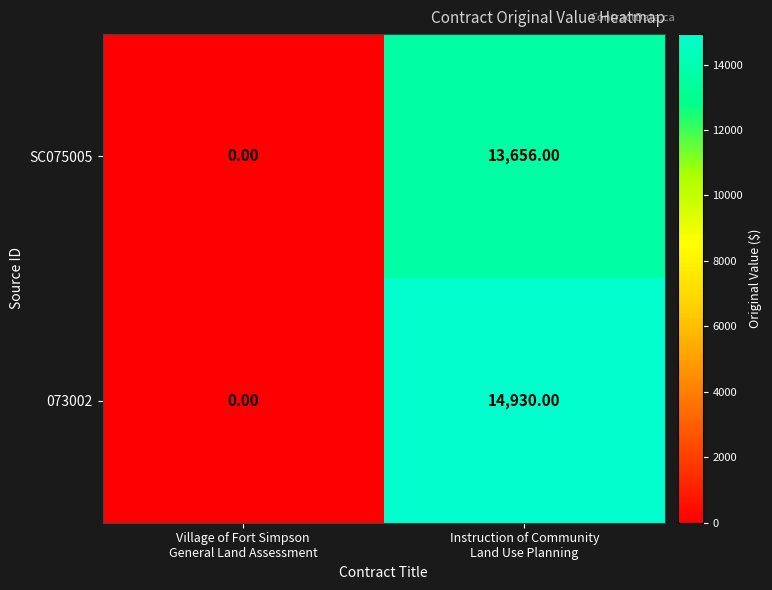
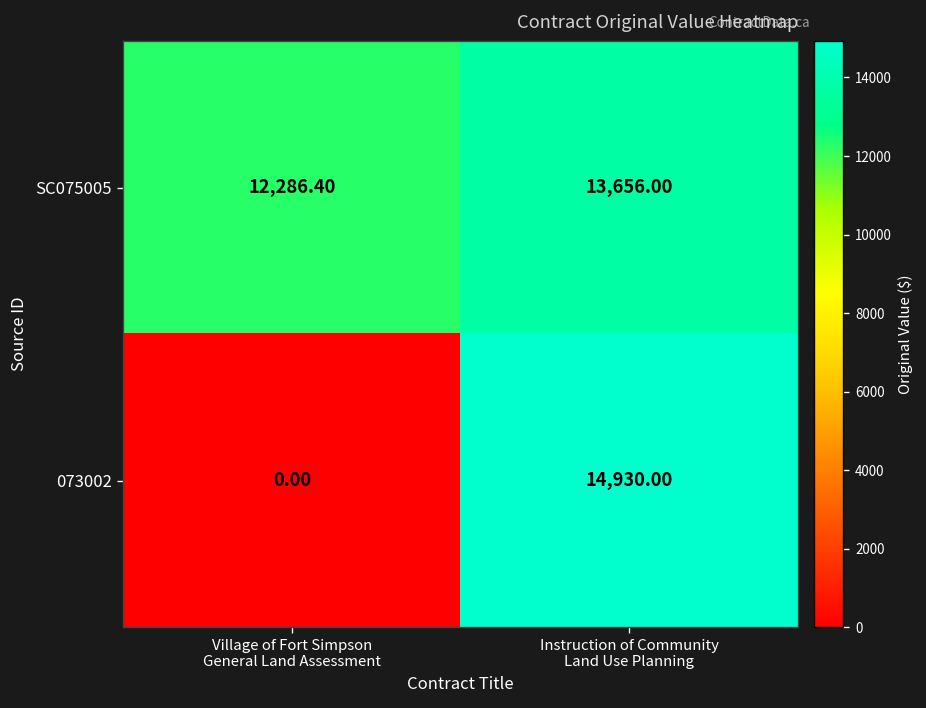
  {
    "SC075005": {
-     "Village of Fort Simpson General Land Assessment": "0.00",
+     "Village of Fort Simpson General Land Assessment": "12,286.40",
      "Instruction of Community Land Use Planning": "13,656.00"
    },
    "073002": {
      "Village of Fort Simpson General Land Assessment": "0.00",
      "Instruction of Community Land Use Planning": "14,930.00"
    }
  }
